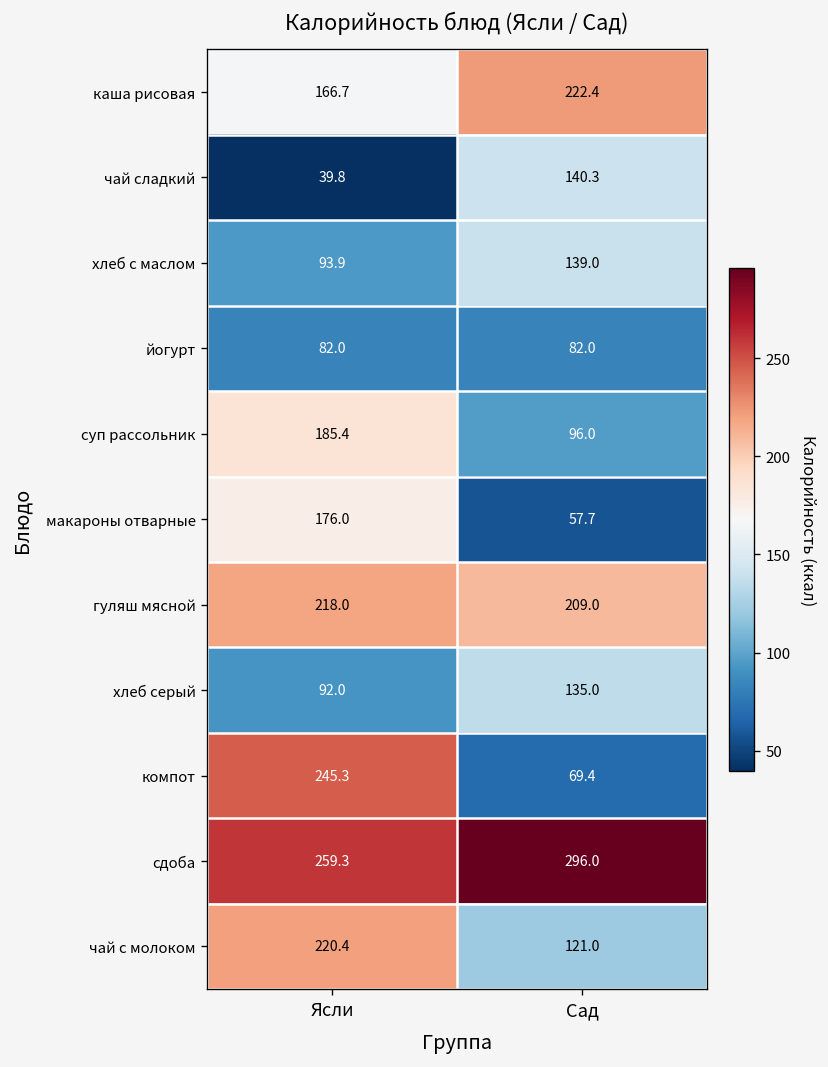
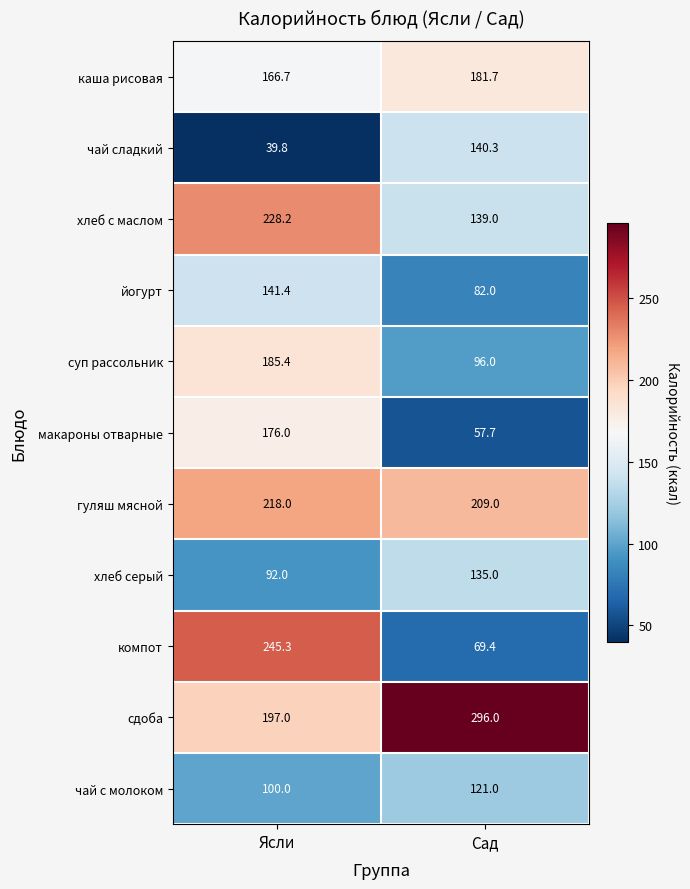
  {
    "каша рисовая": {
      "Ясли": 166.7,
-     "Сад": 222.4
+     "Сад": 181.7
    },
    "чай сладкий": {
      "Ясли": 39.8,
      "Сад": 140.3
    },
    "хлеб с маслом": {
-     "Ясли": 93.9,
+     "Ясли": 228.2,
      "Сад": 139.0
    },
    "йогурт": {
-     "Ясли": 82.0,
+     "Ясли": 141.4,
      "Сад": 82.0
    },
    "суп рассольник": {
      "Ясли": 185.4,
      "Сад": 96.0
    },
    "макароны отварные": {
      "Ясли": 176.0,
      "Сад": 57.7
    },
    "гуляш мясной": {
      "Ясли": 218.0,
      "Сад": 209.0
    },
    "хлеб серый": {
      "Ясли": 92.0,
      "Сад": 135.0
    },
    "компот": {
      "Ясли": 245.3,
      "Сад": 69.4
    },
    "сдоба": {
-     "Ясли": 259.3,
+     "Ясли": 197.0,
      "Сад": 296.0
    },
    "чай с молоком": {
-     "Ясли": 220.4,
+     "Ясли": 100.0,
      "Сад": 121.0
    }
  }
